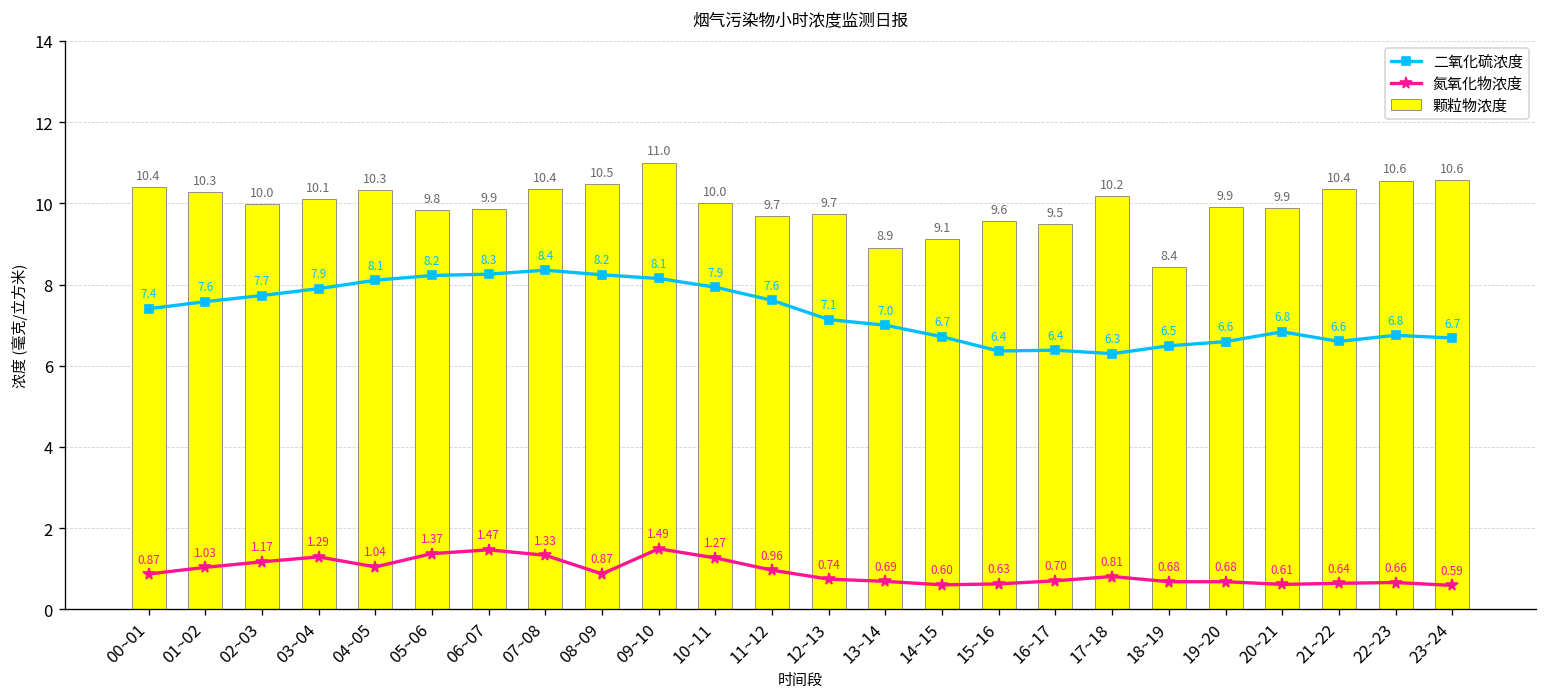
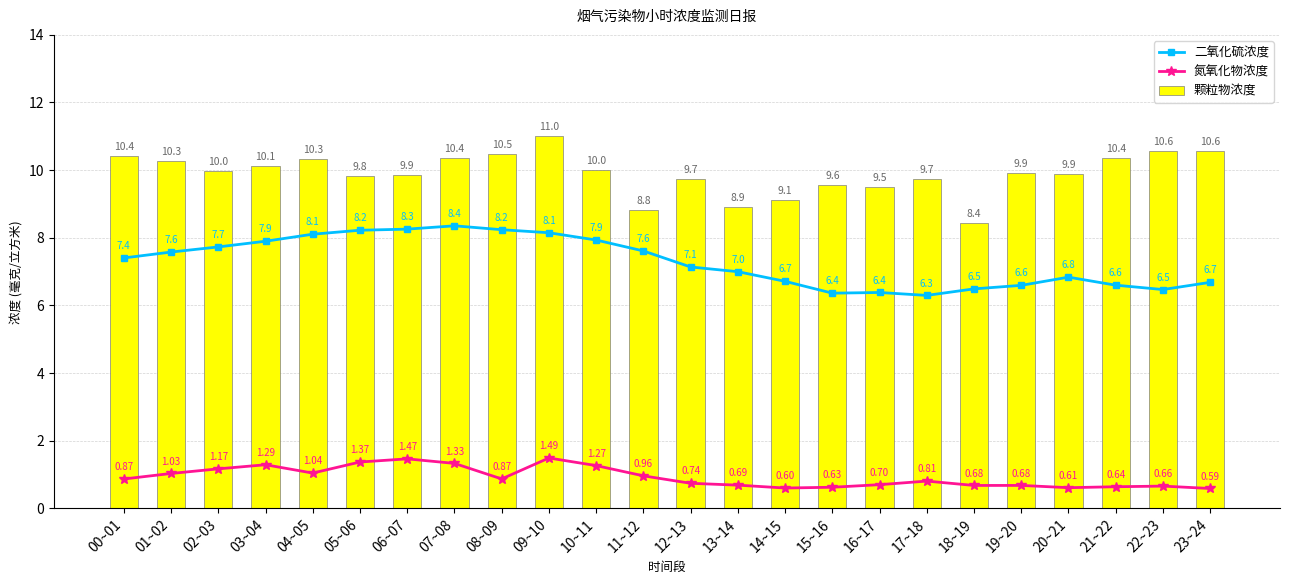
  {
    "二氧化硫浓度": {
      "00~01": 7.4,
      "01~02": 7.6,
      "02~03": 7.7,
      "03~04": 7.9,
      "04~05": 8.1,
      "05~06": 8.2,
      "06~07": 8.3,
      "07~08": 8.4,
      "08~09": 8.2,
      "09~10": 8.1,
      "10~11": 7.9,
      "11~12": 7.6,
      "12~13": 7.1,
      "13~14": 7.0,
      "14~15": 6.7,
      "15~16": 6.4,
      "16~17": 6.4,
      "17~18": 6.3,
      "18~19": 6.5,
      "19~20": 6.6,
      "20~21": 6.8,
      "21~22": 6.6,
-     "22~23": 6.8,
+     "22~23": 6.5,
      "23~24": 6.7
    },
    "颗粒物浓度": {
      "00~01": 10.4,
      "01~02": 10.3,
      "02~03": 10.0,
      "03~04": 10.1,
      "04~05": 10.3,
      "05~06": 9.8,
      "06~07": 9.9,
      "07~08": 10.4,
      "08~09": 10.5,
      "09~10": 11.0,
      "10~11": 10.0,
-     "11~12": 9.7,
+     "11~12": 8.8,
      "12~13": 9.7,
      "13~14": 8.9,
      "14~15": 9.1,
      "15~16": 9.6,
      "16~17": 9.5,
-     "17~18": 10.2,
+     "17~18": 9.7,
      "18~19": 8.4,
      "19~20": 9.9,
      "20~21": 9.9,
      "21~22": 10.4,
      "22~23": 10.6,
      "23~24": 10.6
    },
    "氮氧化物浓度": {
      "00~01": 0.87,
      "01~02": 1.03,
      "02~03": 1.17,
      "03~04": 1.29,
      "04~05": 1.04,
      "05~06": 1.37,
      "06~07": 1.47,
      "07~08": 1.33,
      "08~09": 0.87,
      "09~10": 1.49,
      "10~11": 1.27,
      "11~12": 0.96,
      "12~13": 0.74,
      "13~14": 0.69,
      "14~15": 0.60,
      "15~16": 0.63,
      "16~17": 0.70,
      "17~18": 0.81,
      "18~19": 0.68,
      "19~20": 0.68,
      "20~21": 0.61,
      "21~22": 0.64,
      "22~23": 0.66,
      "23~24": 0.59
    }
  }
